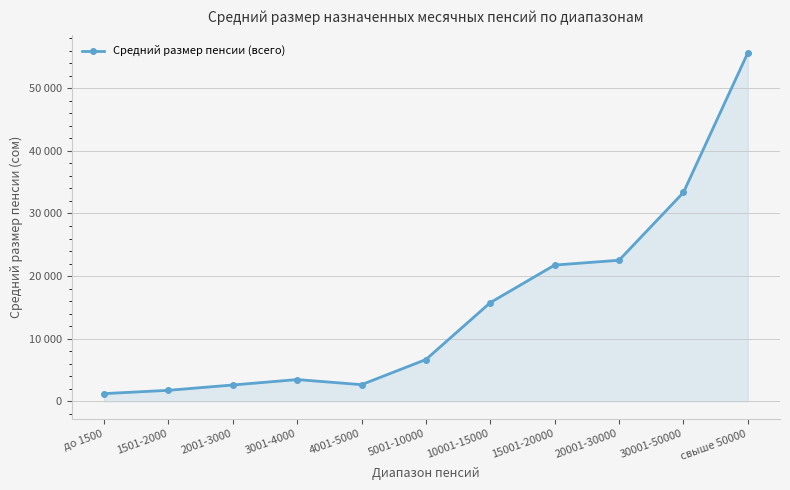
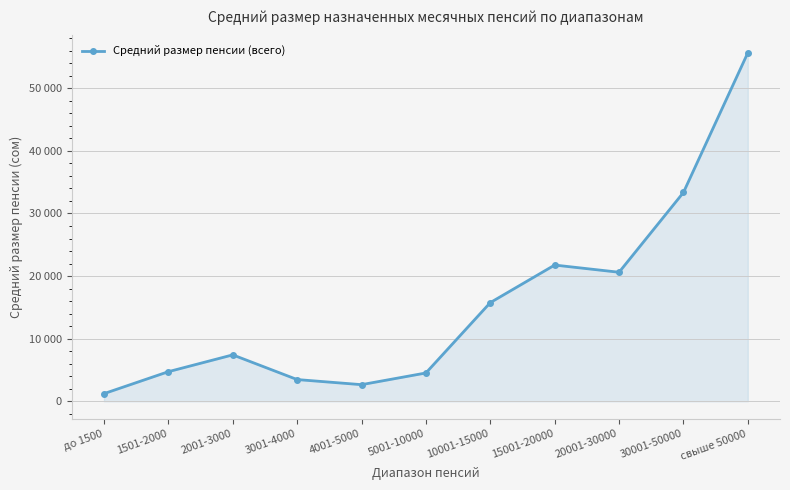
  {
    "до 1500": 1000,
-   "1501-2000": 2000,
-   "2001-3000": 3000,
+   "1501-2000": 5000,
+   "2001-3000": 7000,
    "3001-4000": 3000,
    "4001-5000": 3000,
-   "5001-10000": 7000,
+   "5001-10000": 5000,
    "10001-15000": 16000,
    "15001-20000": 22000,
-   "20001-30000": 23000,
+   "20001-30000": 21000,
    "30001-50000": 33000,
    "свыше 50000": 56000
  }
